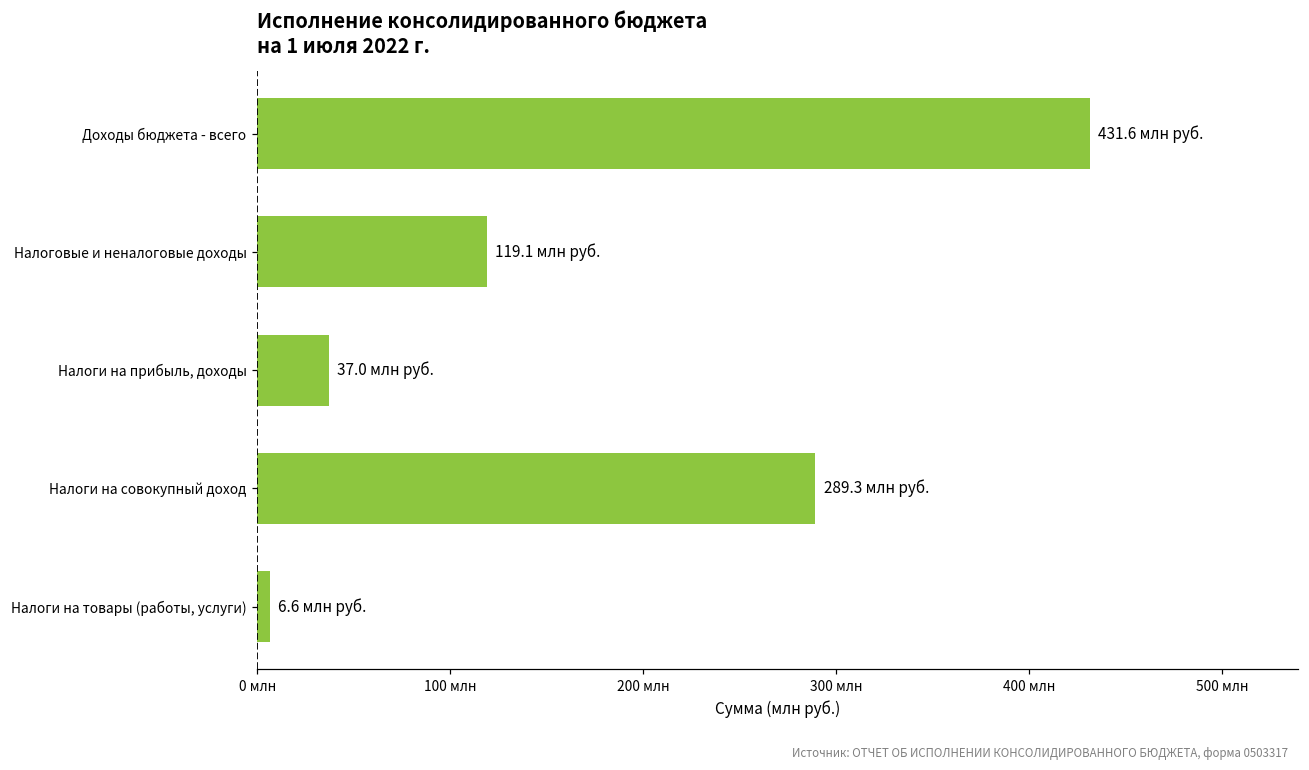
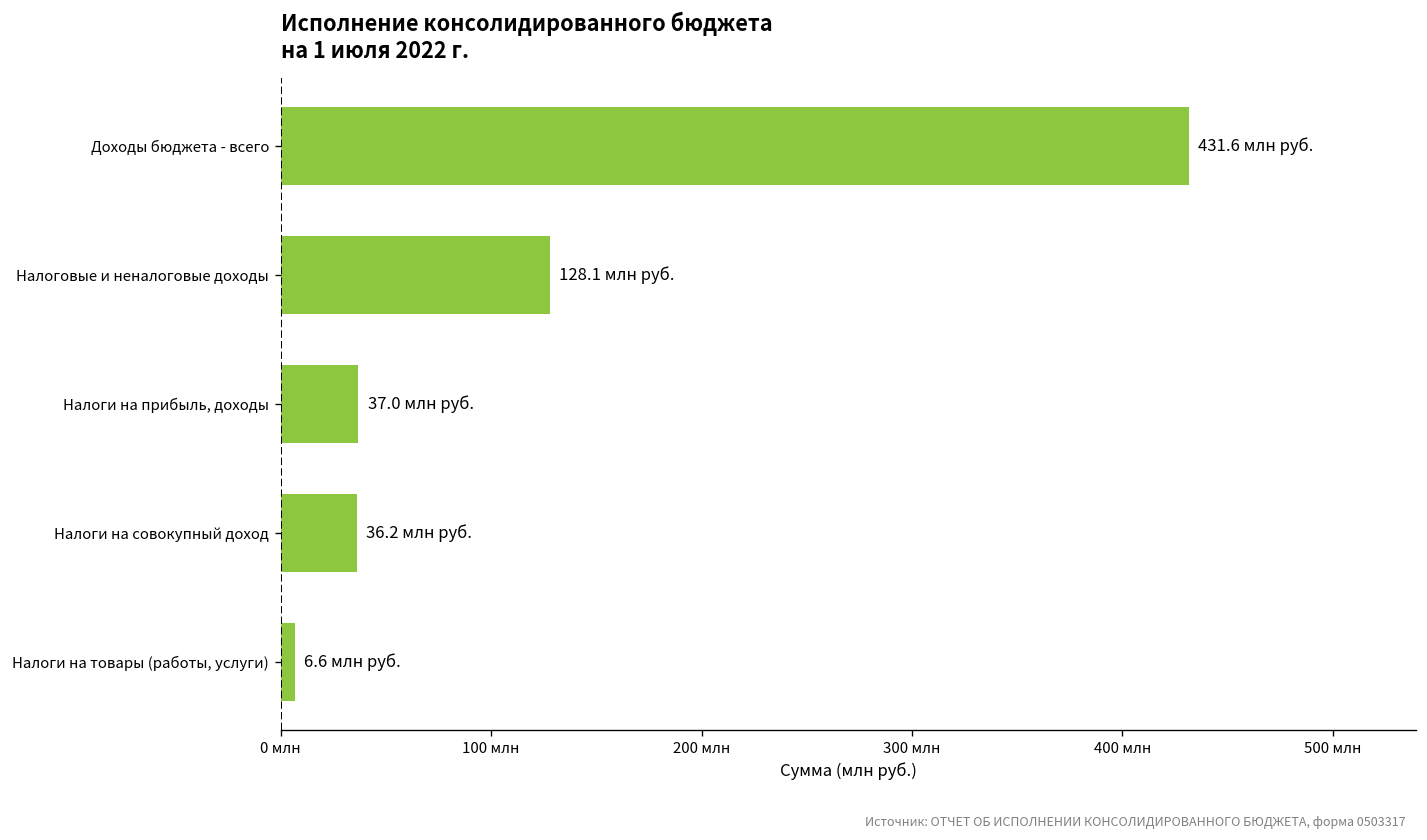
  {
-   "Налоговые и неналоговые доходы": 119.1,
-   "Налоги на совокупный доход": 289.3
+   "Налоговые и неналоговые доходы": 128.1,
+   "Налоги на совокупный доход": 36.2
  }
